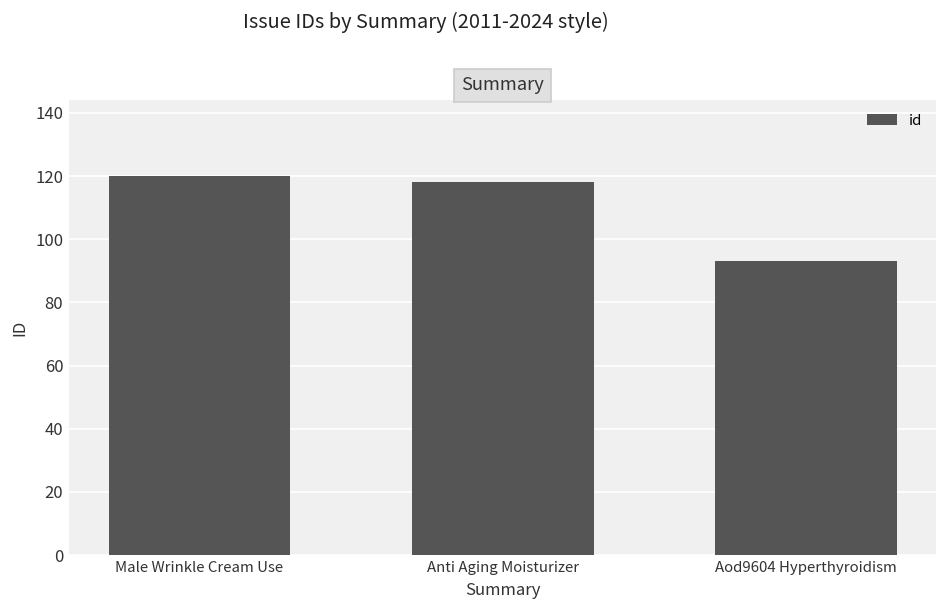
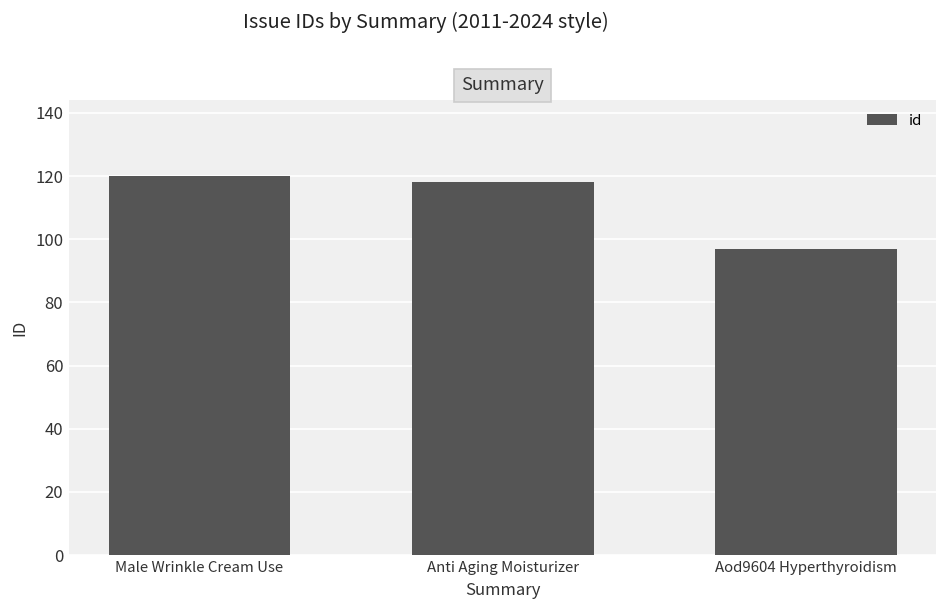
  {
    "Male Wrinkle Cream Use": 120,
    "Anti Aging Moisturizer": 118,
-   "Aod9604 Hyperthyroidism": 93
+   "Aod9604 Hyperthyroidism": 97
  }
